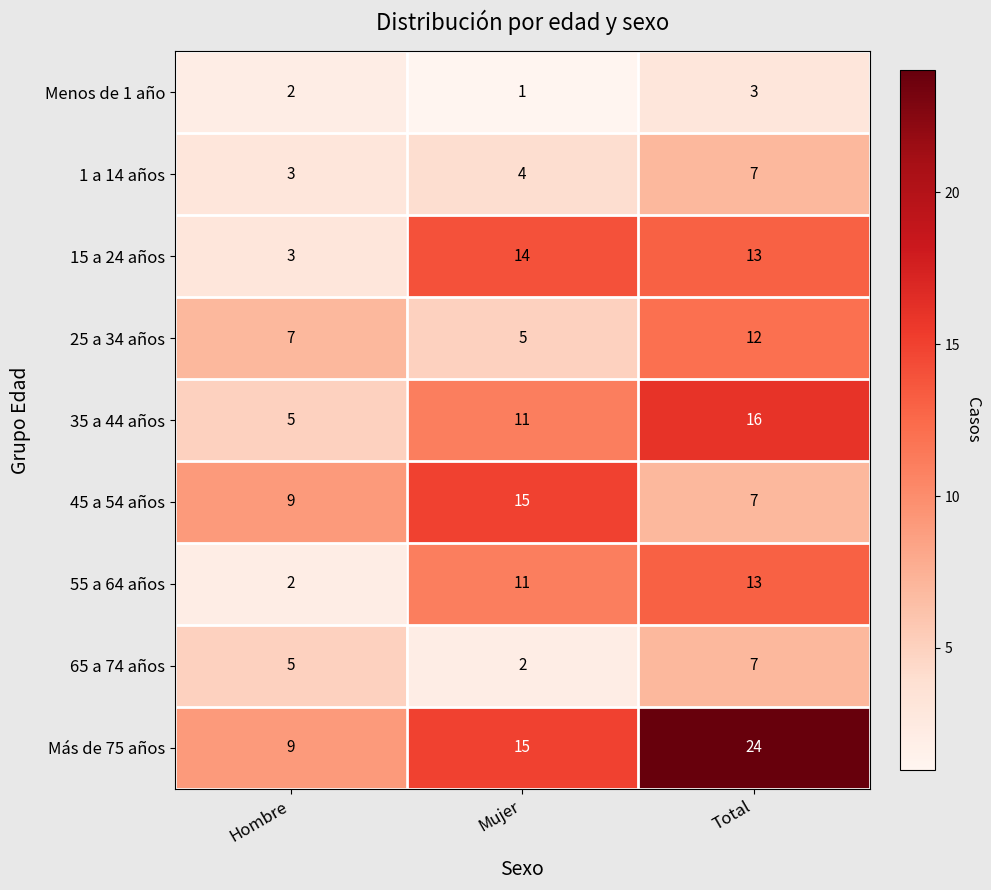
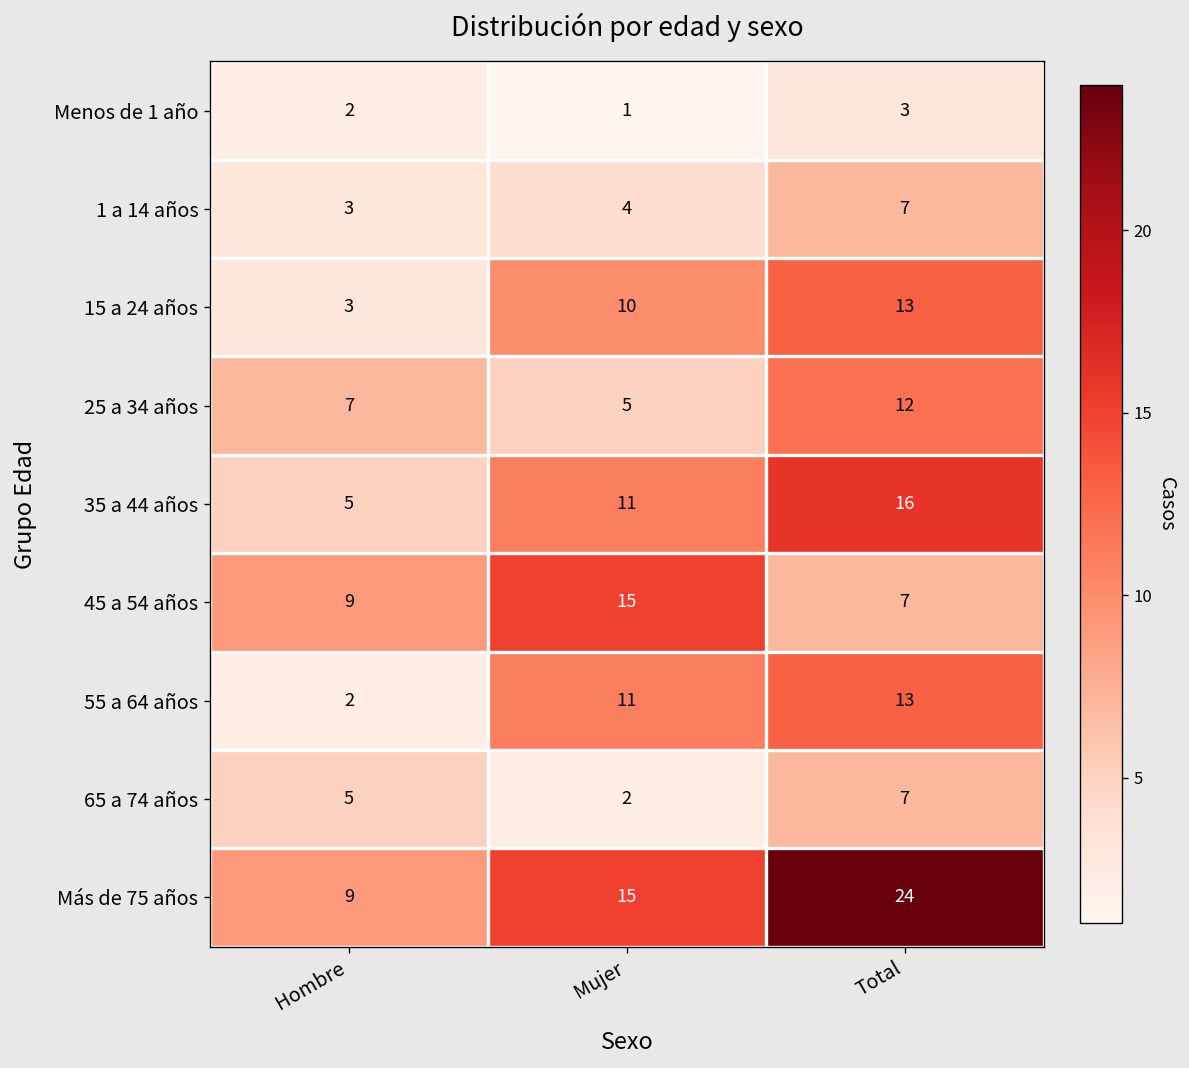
  {
    "Menos de 1 año": {
      "Hombre": 2,
      "Mujer": 1,
      "Total": 3
    },
    "1 a 14 años": {
      "Hombre": 3,
      "Mujer": 4,
      "Total": 7
    },
    "15 a 24 años": {
      "Hombre": 3,
-     "Mujer": 14,
+     "Mujer": 10,
      "Total": 13
    },
    "25 a 34 años": {
      "Hombre": 7,
      "Mujer": 5,
      "Total": 12
    },
    "35 a 44 años": {
      "Hombre": 5,
      "Mujer": 11,
      "Total": 16
    },
    "45 a 54 años": {
      "Hombre": 9,
      "Mujer": 15,
      "Total": 7
    },
    "55 a 64 años": {
      "Hombre": 2,
      "Mujer": 11,
      "Total": 13
    },
    "65 a 74 años": {
      "Hombre": 5,
      "Mujer": 2,
      "Total": 7
    },
    "Más de 75 años": {
      "Hombre": 9,
      "Mujer": 15,
      "Total": 24
    }
  }
